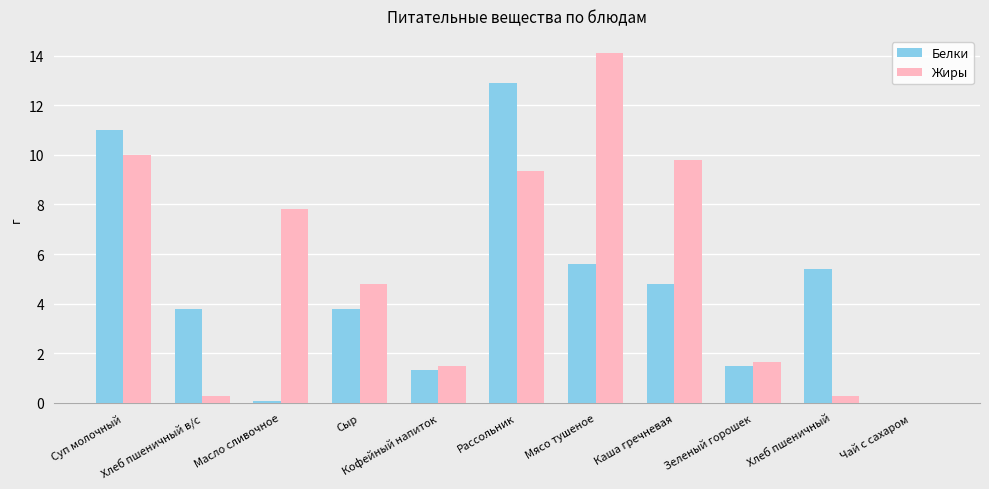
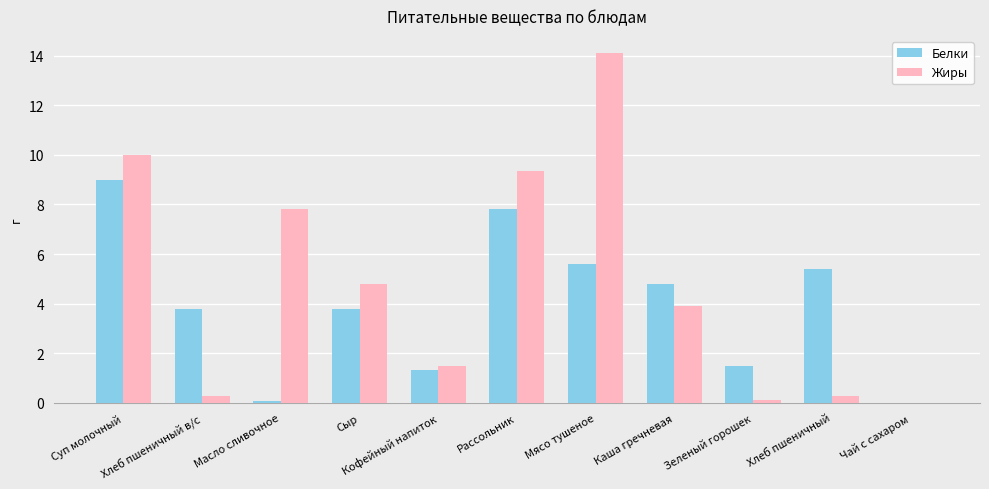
  {
    "Белки": {
-     "Суп молочный": 11,
+     "Суп молочный": 9,
      "Хлеб пшеничный в/с": 3.8,
      "Сыр": 3.8,
      "Кофейный напиток": 1.3,
-     "Рассольник": 12.9,
+     "Рассольник": 7.8,
      "Мясо тушеное": 5.6,
      "Каша гречневая": 4.8,
      "Зеленый горошек": 1.5,
      "Хлеб пшеничный": 5.4,
      "Чай с сахаром": 0.0
    },
    "Жиры": {
      "Суп молочный": 10.0,
      "Хлеб пшеничный в/с": 0.3,
      "Масло сливочное": 7.8,
      "Сыр": 4.8,
      "Кофейный напиток": 1.5,
      "Рассольник": 9.3,
      "Мясо тушеное": 14.1,
-     "Каша гречневая": 9.8,
-     "Зеленый горошек": 1.6,
+     "Каша гречневая": 3.9,
+     "Зеленый горошек": 0.1,
      "Хлеб пшеничный": 0.3,
      "Чай с сахаром": 0.0
    }
  }
